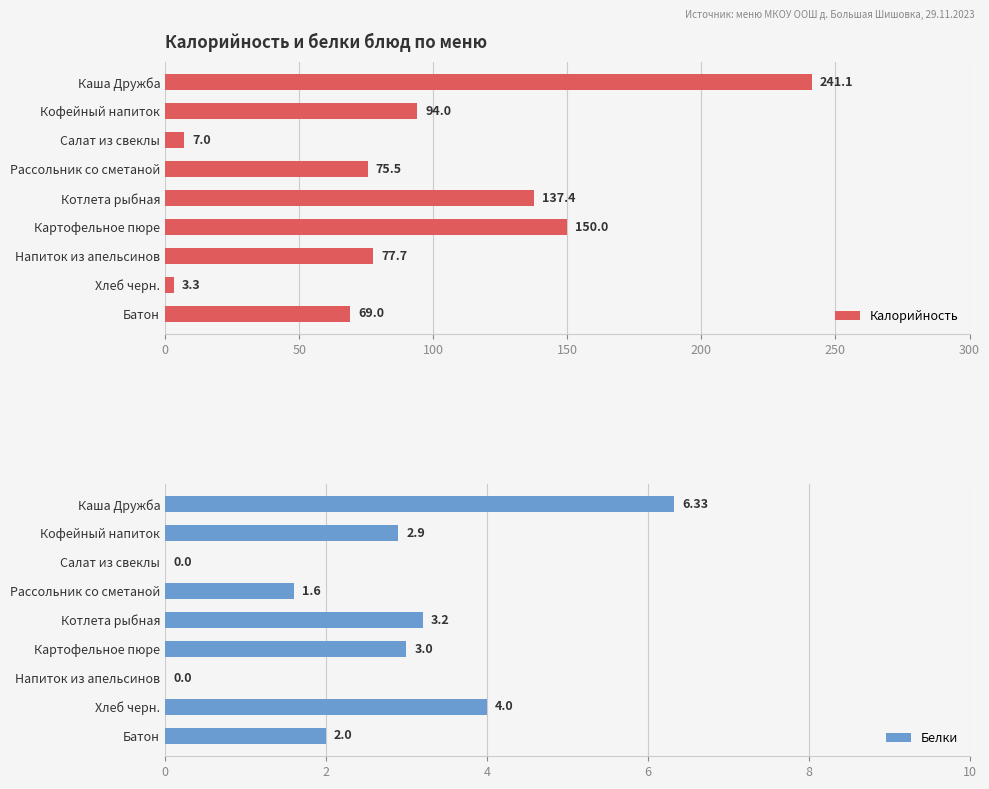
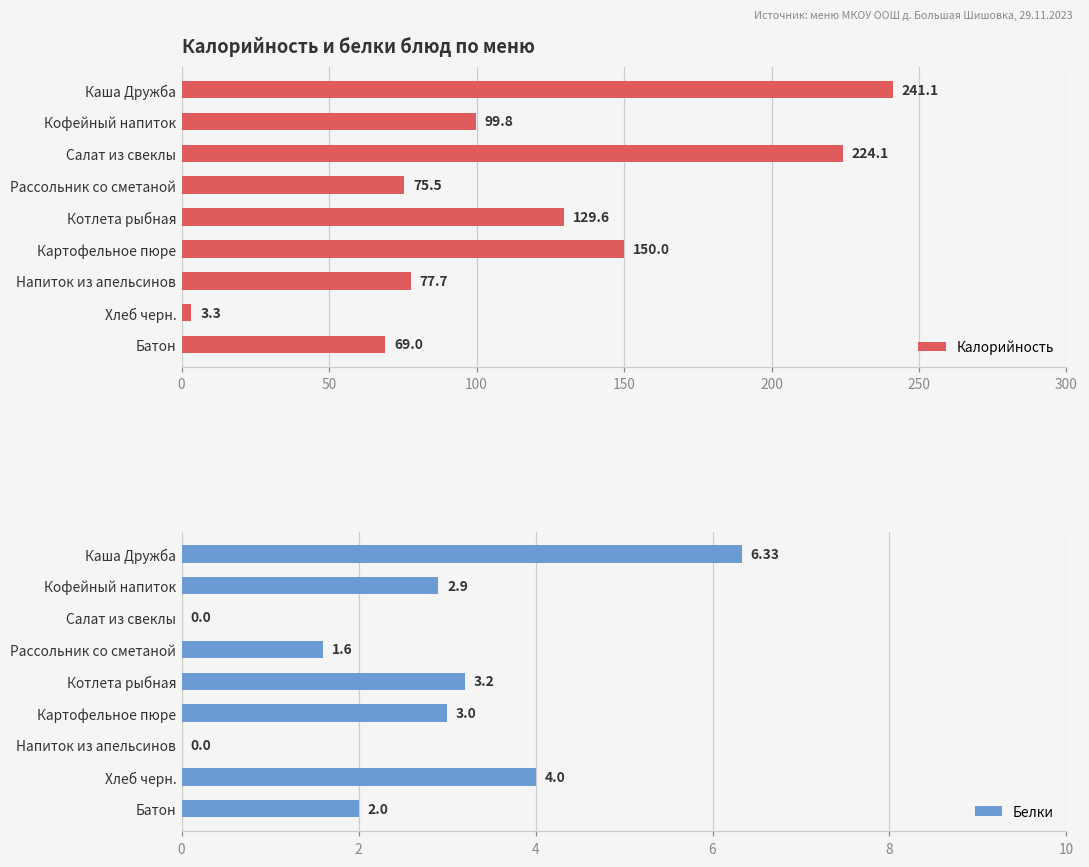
  {
    "Калорийность и белки блюд по меню": {
      "Каша Дружба": 241.1,
-     "Кофейный напиток": 94.0,
-     "Салат из свеклы": 7.0,
+     "Кофейный напиток": 99.8,
+     "Салат из свеклы": 224.1,
      "Рассольник со сметаной": 75.5,
-     "Котлета рыбная": 137.4,
+     "Котлета рыбная": 129.6,
      "Картофельное пюре": 150.0,
      "Напиток из апельсинов": 77.7,
      "Хлеб черн.": 3.3,
      "Батон": 69.0
    }
  }
